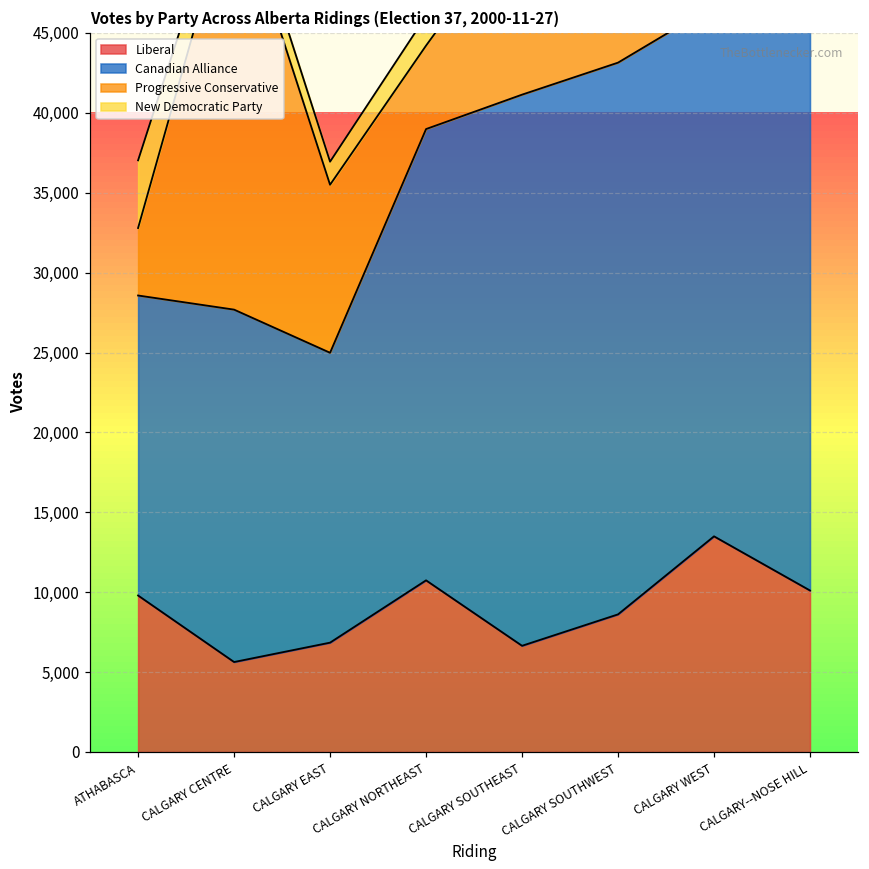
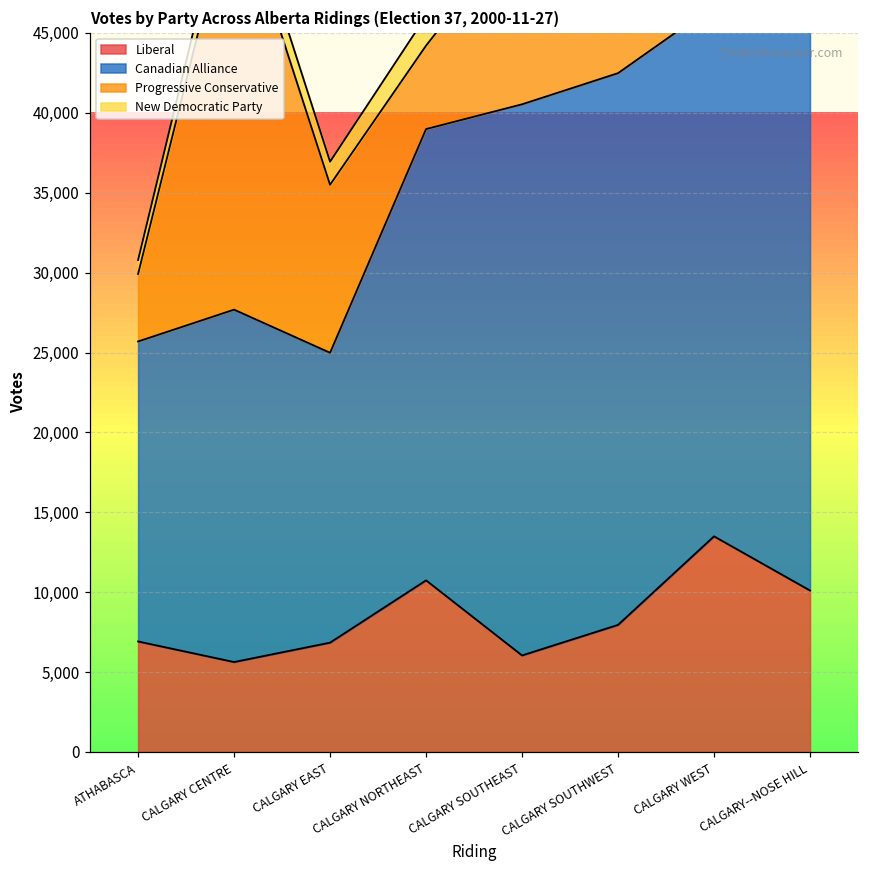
  {
    "Liberal": {
-     "ATHABASCA": "9,800",
+     "ATHABASCA": "6,900",
      "CALGARY CENTRE": "5,600",
      "CALGARY EAST": "6,800",
      "CALGARY NORTHEAST": "10,700",
-     "CALGARY SOUTHEAST": "6,600",
-     "CALGARY SOUTHWEST": "8,600",
+     "CALGARY SOUTHEAST": "6,000",
+     "CALGARY SOUTHWEST": "8,000",
      "CALGARY WEST": "13,500",
      "CALGARY--NOSE HILL": "10,100"
    },
    "Canadian Alliance": {
      "ATHABASCA": "18,800",
      "CALGARY CENTRE": "22,100",
      "CALGARY EAST": "18,100",
      "CALGARY NORTHEAST": "28,200",
      "CALGARY SOUTHEAST": "34,500",
      "CALGARY SOUTHWEST": "34,500"
    },
    "Progressive Conservative": {
      "ATHABASCA": "4,200",
      "CALGARY EAST": "10,500",
      "CALGARY NORTHEAST": "5,200"
    },
    "New Democratic Party": {
-     "ATHABASCA": "4,200",
+     "ATHABASCA": "900",
      "CALGARY EAST": "1,400"
    }
  }
